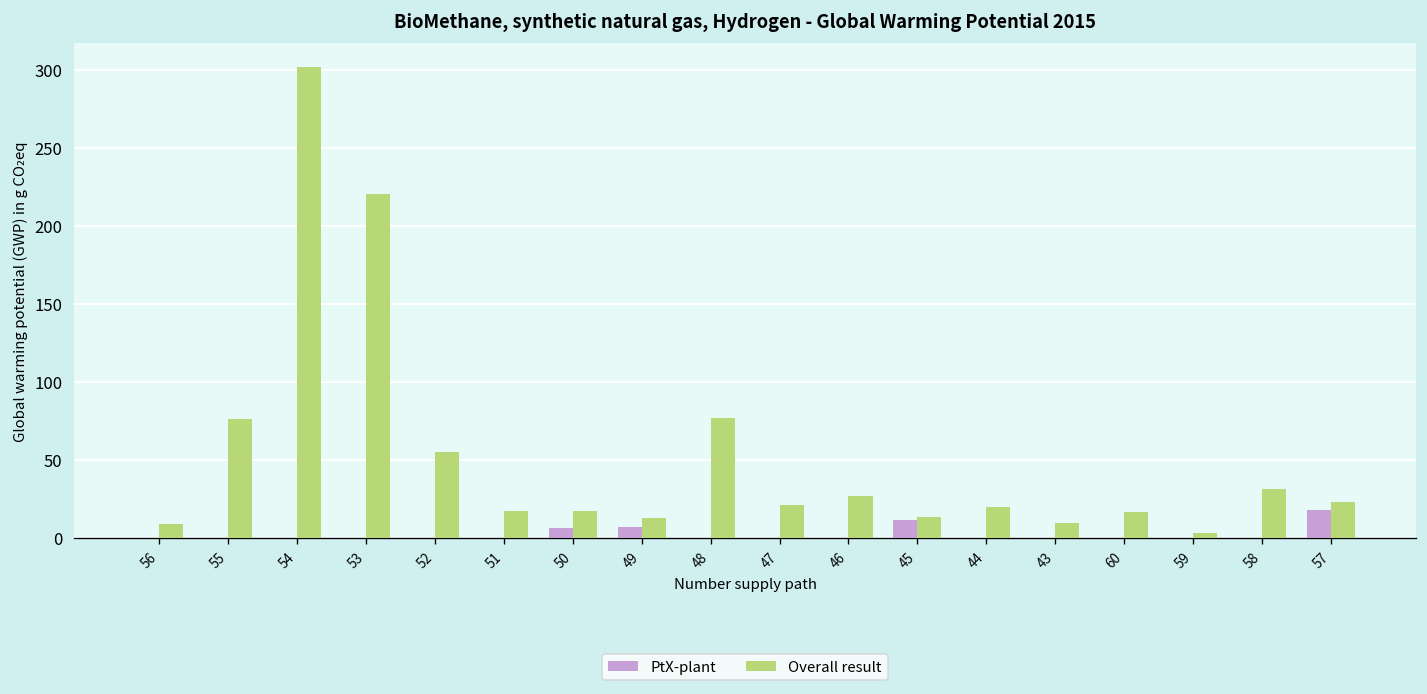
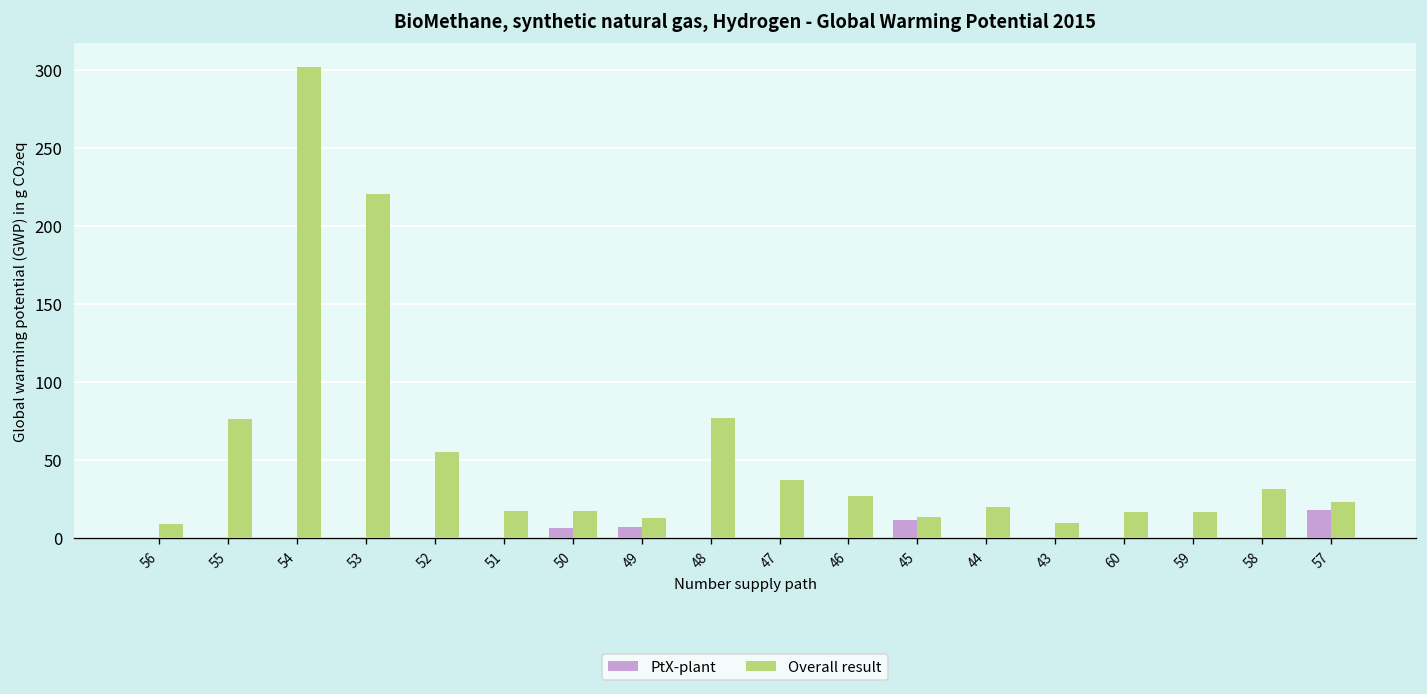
  {
    "PtX-plant": {
      "56": 0,
      "55": 0,
      "50": 7,
      "49": 7,
      "45": 12,
      "60": 0,
      "59": 0,
      "58": 0,
      "57": 18
    },
    "Overall result": {
      "56": 9,
      "55": 76,
      "54": 302,
      "53": 220,
      "52": 55,
      "51": 17,
      "50": 18,
      "49": 13,
      "48": 77,
-     "47": 21,
+     "47": 37,
      "46": 27,
      "45": 14,
      "44": 20,
      "43": 10,
      "60": 17,
-     "59": 3,
+     "59": 16,
      "58": 31,
      "57": 23
    }
  }
